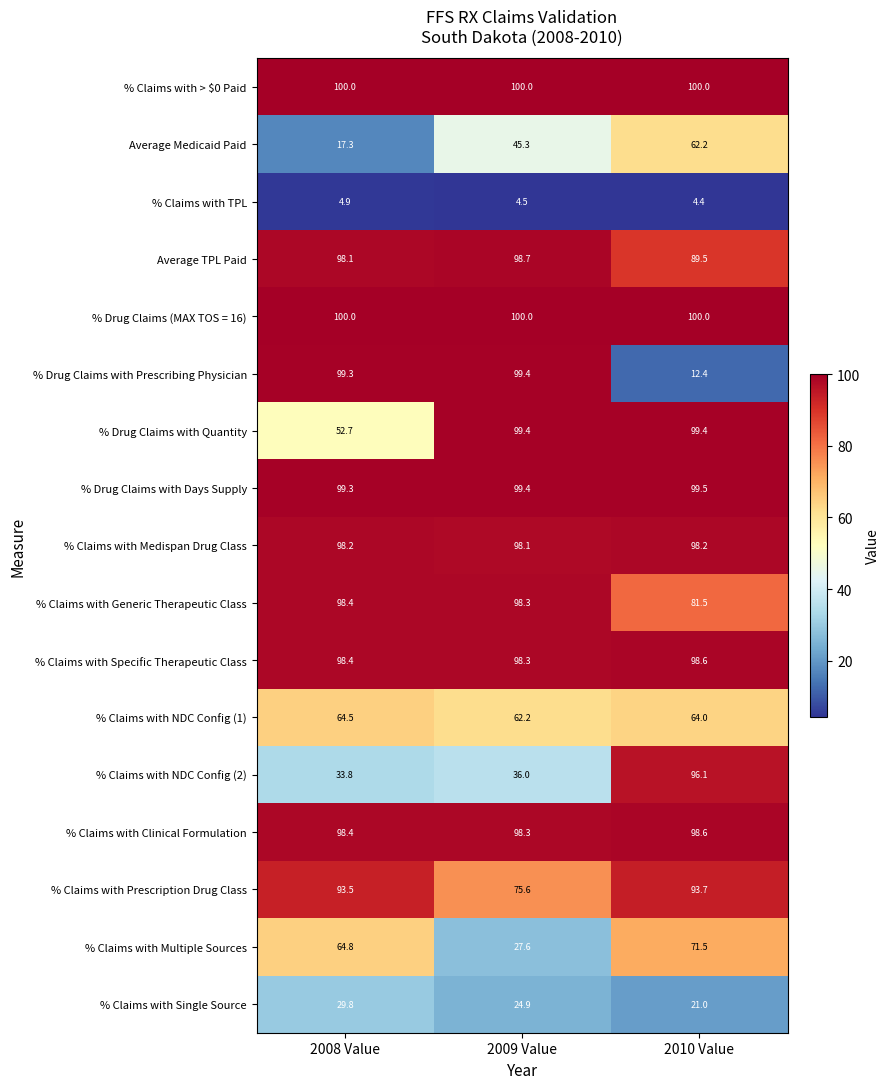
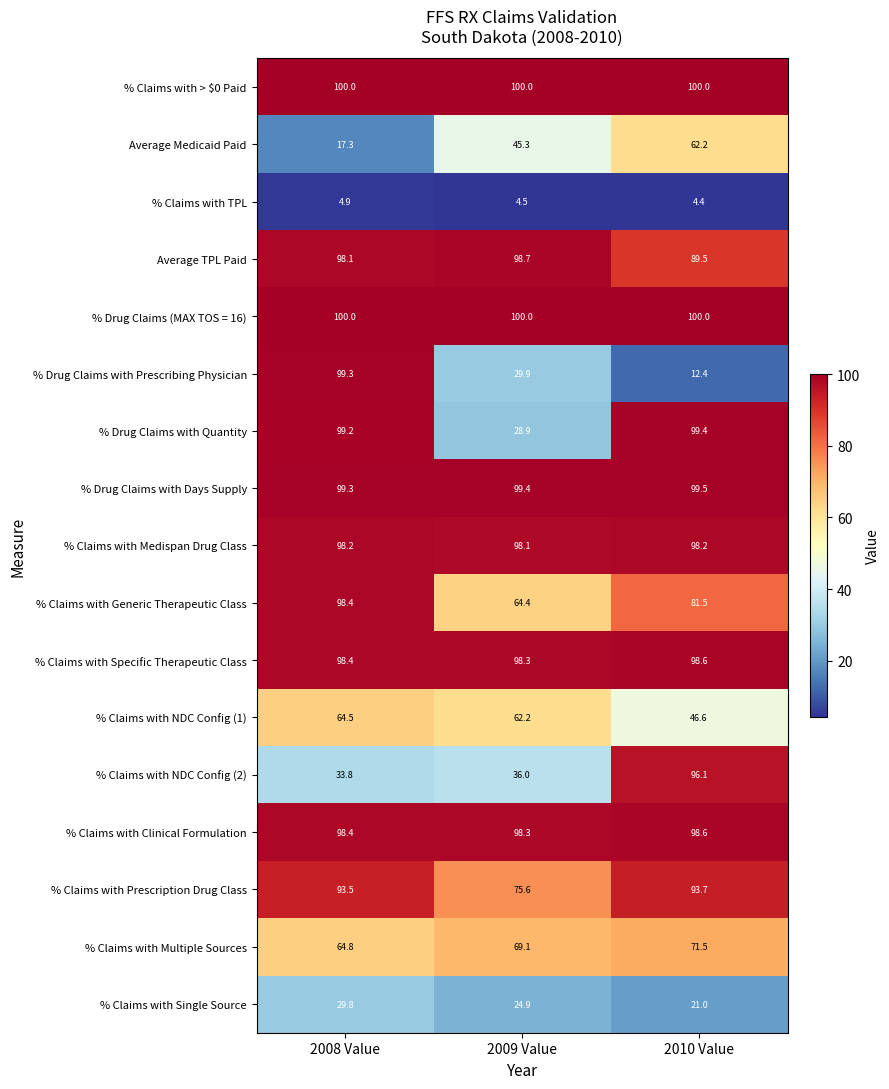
  {
    "% Claims with > $0 Paid": {
      "2008 Value": 100.0,
      "2009 Value": 100.0,
      "2010 Value": 100.0
    },
    "Average Medicaid Paid": {
      "2008 Value": 17.3,
      "2009 Value": 45.3,
      "2010 Value": 62.2
    },
    "% Claims with TPL": {
      "2008 Value": 4.9,
      "2009 Value": 4.5,
      "2010 Value": 4.4
    },
    "Average TPL Paid": {
      "2008 Value": 98.1,
      "2009 Value": 98.7,
      "2010 Value": 89.5
    },
    "% Drug Claims (MAX TOS = 16)": {
      "2008 Value": 100.0,
      "2009 Value": 100.0,
      "2010 Value": 100.0
    },
    "% Drug Claims with Prescribing Physician": {
      "2008 Value": 99.3,
-     "2009 Value": 99.4,
+     "2009 Value": 29.9,
      "2010 Value": 12.4
    },
    "% Drug Claims with Quantity": {
-     "2008 Value": 52.7,
-     "2009 Value": 99.4,
+     "2008 Value": 99.2,
+     "2009 Value": 28.9,
      "2010 Value": 99.4
    },
    "% Drug Claims with Days Supply": {
      "2008 Value": 99.3,
      "2009 Value": 99.4,
      "2010 Value": 99.5
    },
    "% Claims with Medispan Drug Class": {
      "2008 Value": 98.2,
      "2009 Value": 98.1,
      "2010 Value": 98.2
    },
    "% Claims with Generic Therapeutic Class": {
      "2008 Value": 98.4,
-     "2009 Value": 98.3,
+     "2009 Value": 64.4,
      "2010 Value": 81.5
    },
    "% Claims with Specific Therapeutic Class": {
      "2008 Value": 98.4,
      "2009 Value": 98.3,
      "2010 Value": 98.6
    },
    "% Claims with NDC Config (1)": {
      "2008 Value": 64.5,
      "2009 Value": 62.2,
-     "2010 Value": 64.0
+     "2010 Value": 46.6
    },
    "% Claims with NDC Config (2)": {
      "2008 Value": 33.8,
      "2009 Value": 36.0,
      "2010 Value": 96.1
    },
    "% Claims with Clinical Formulation": {
      "2008 Value": 98.4,
      "2009 Value": 98.3,
      "2010 Value": 98.6
    },
    "% Claims with Prescription Drug Class": {
      "2008 Value": 93.5,
      "2009 Value": 75.6,
      "2010 Value": 93.7
    },
    "% Claims with Multiple Sources": {
      "2008 Value": 64.8,
-     "2009 Value": 27.6,
+     "2009 Value": 69.1,
      "2010 Value": 71.5
    },
    "% Claims with Single Source": {
      "2008 Value": 29.8,
      "2009 Value": 24.9,
      "2010 Value": 21.0
    }
  }
